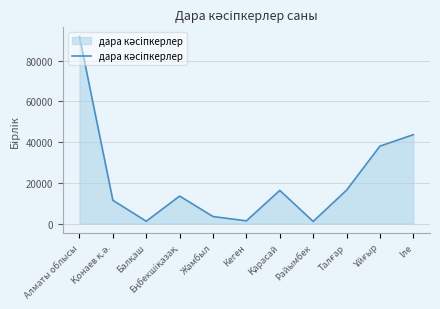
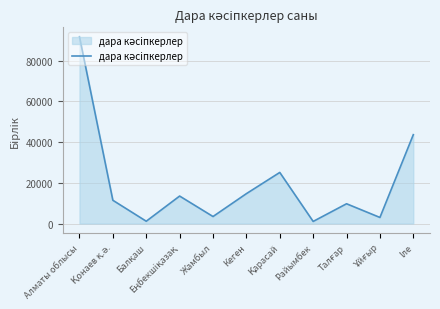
  {
    "Қонаев қ.ә.": 11000,
    "Балқаш": 1000,
    "Еңбекшіқазақ": 14000,
    "Жамбыл": 3000,
-   "Кеген": 1000,
-   "Қарасай": 16000,
+   "Кеген": 15000,
+   "Қарасай": 25000,
    "Райымбек": 1000,
-   "Талғар": 16000,
-   "Ұйғыр": 38000,
+   "Талғар": 10000,
+   "Ұйғыр": 3000,
    "Іле": 44000
  }
